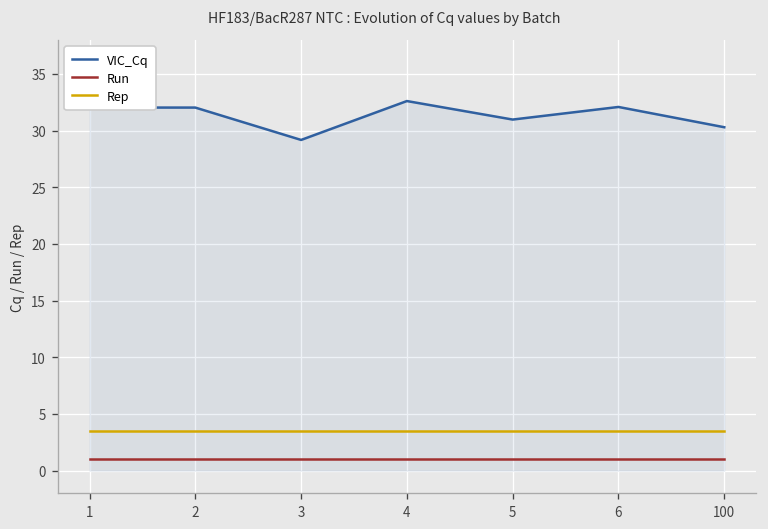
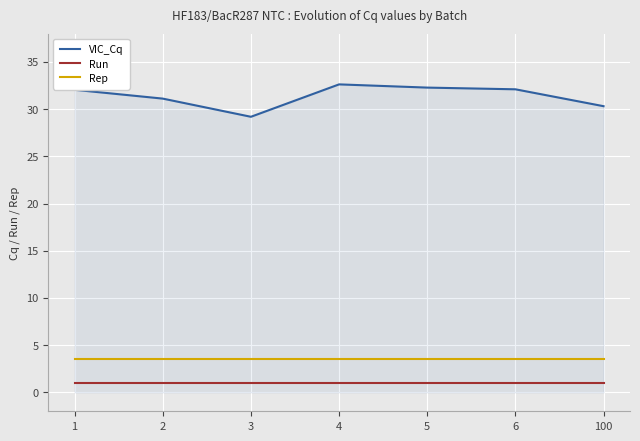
  {
    "VIC_Cq": {
      "1": 32,
-     "2": 32,
+     "2": 31,
      "3": 29,
      "4": 33,
-     "5": 31,
+     "5": 32,
      "6": 32,
      "100": 30
    },
    "Run": {
      "1": 1,
      "2": 1,
      "3": 1,
      "4": 1,
      "5": 1,
      "6": 1,
      "100": 1
    },
    "Rep": {
      "1": 4,
      "2": 4,
      "3": 4,
      "4": 4,
      "5": 4,
      "6": 4,
      "100": 4
    }
  }
